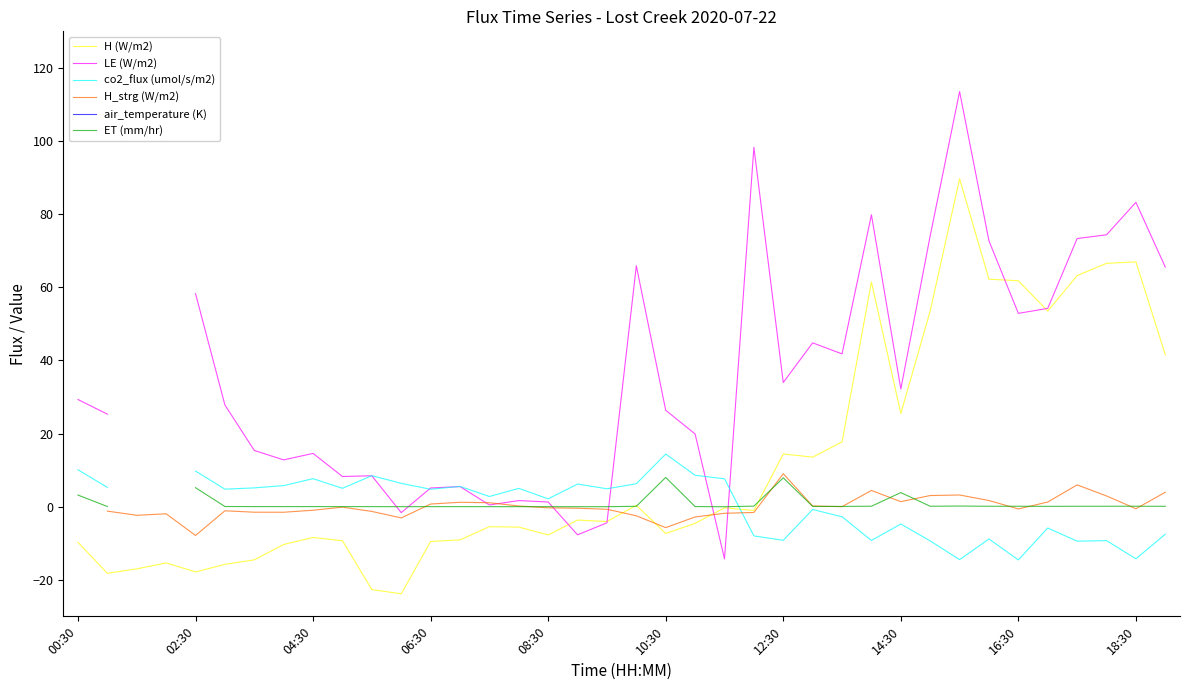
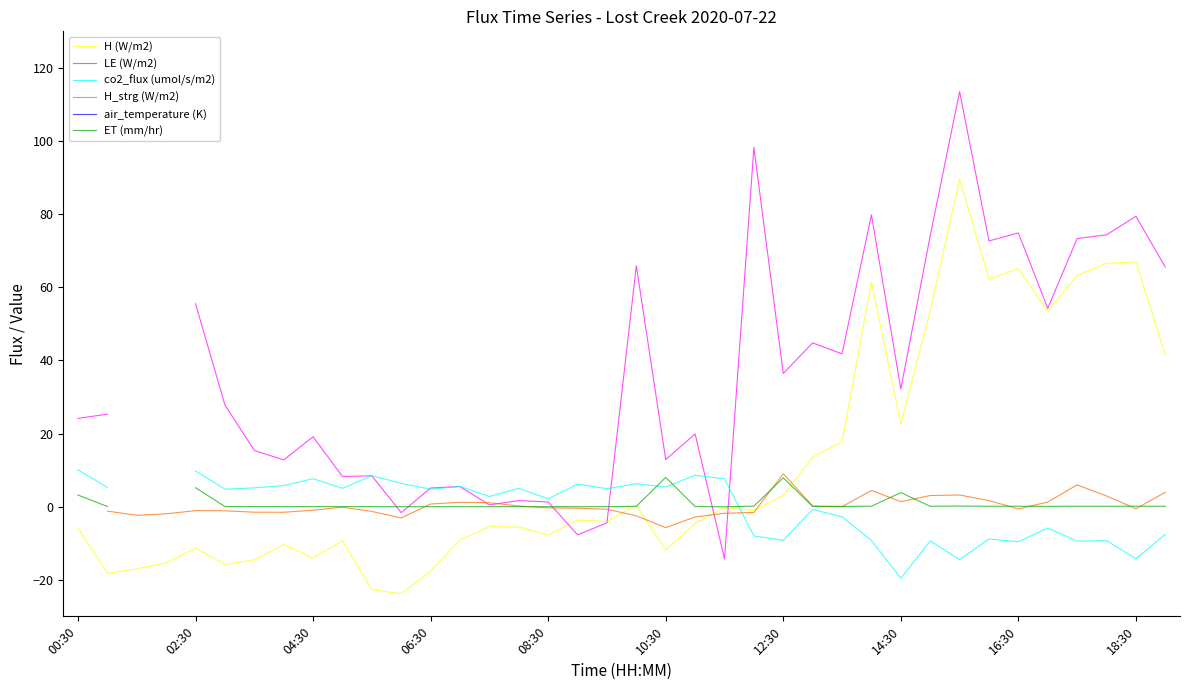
  {
    "H (W/m2)": {
-     "00:30": -10,
-     "02:30": -18,
-     "04:30": -8,
-     "06:30": -10,
+     "00:30": -6,
+     "02:30": -11,
+     "04:30": -14,
+     "06:30": -18,
      "08:30": -8,
-     "10:30": -7,
-     "12:30": 14,
-     "14:30": 25,
-     "16:30": 62,
+     "10:30": -12,
+     "12:30": 3,
+     "14:30": 23,
+     "16:30": 65,
      "18:30": 67
    },
    "LE (W/m2)": {
-     "00:30": 29,
-     "02:30": 58,
-     "04:30": 15,
+     "00:30": 24,
+     "02:30": 55,
+     "04:30": 19,
      "08:30": 1,
-     "10:30": 26,
-     "12:30": 34,
+     "10:30": 13,
+     "12:30": 36,
      "14:30": 32,
-     "16:30": 53,
-     "18:30": 83
+     "16:30": 75,
+     "18:30": 79
    },
    "co2_flux (umol/s/m2)": {
      "00:30": 10,
      "02:30": 10,
      "04:30": 8,
      "08:30": 2,
-     "10:30": 14,
+     "10:30": 5,
      "12:30": -9,
-     "14:30": -5,
-     "16:30": -15,
+     "14:30": -20,
+     "16:30": -10,
      "18:30": -14
    },
    "H_strg (W/m2)": {
-     "02:30": -8,
+     "02:30": -1,
      "04:30": -1,
      "06:30": 1,
      "10:30": -6,
      "12:30": 9,
      "14:30": 1,
      "16:30": -1
    },
    "ET (mm/hr)": {
      "00:30": 3,
      "02:30": 5,
      "04:30": 0,
      "06:30": 0,
      "10:30": 8,
      "12:30": 8,
      "14:30": 4,
      "16:30": 0
    }
  }
